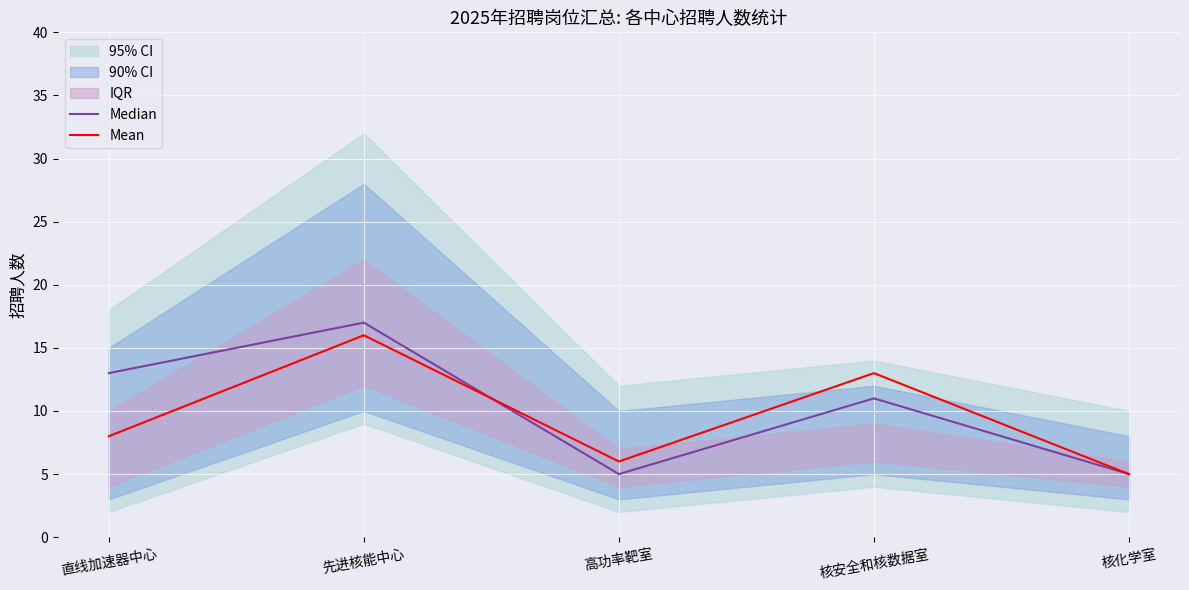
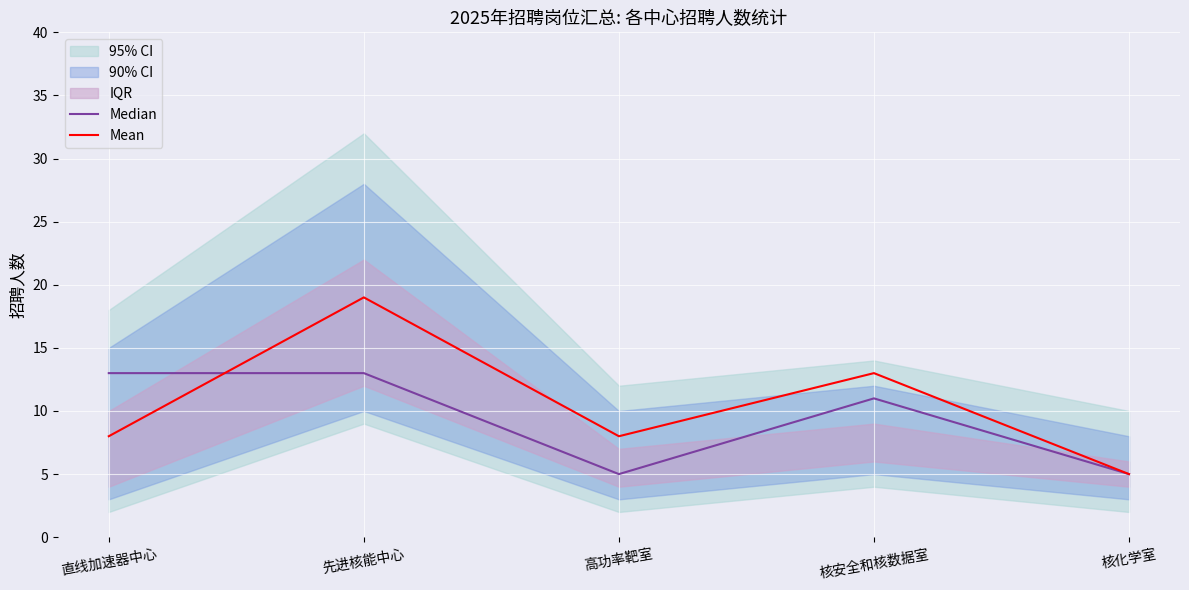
  {
    "Median": {
      "直线加速器中心": 13,
-     "先进核能中心": 17,
+     "先进核能中心": 13,
      "高功率靶室": 5,
      "核安全和核数据室": 11
    },
    "Mean": {
      "直线加速器中心": 8,
-     "先进核能中心": 16,
-     "高功率靶室": 6,
+     "先进核能中心": 19,
+     "高功率靶室": 8,
      "核安全和核数据室": 13
    }
  }
